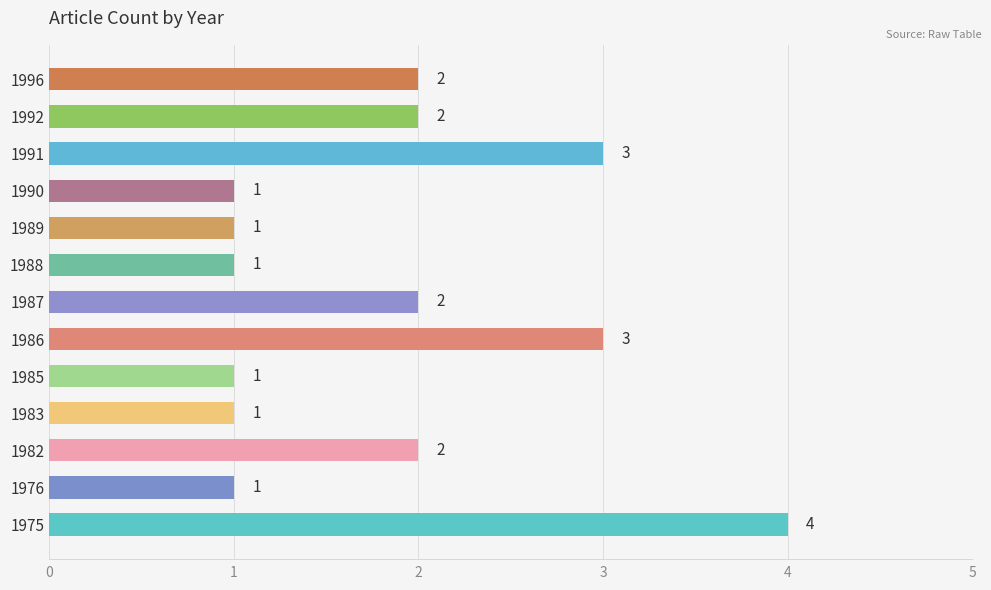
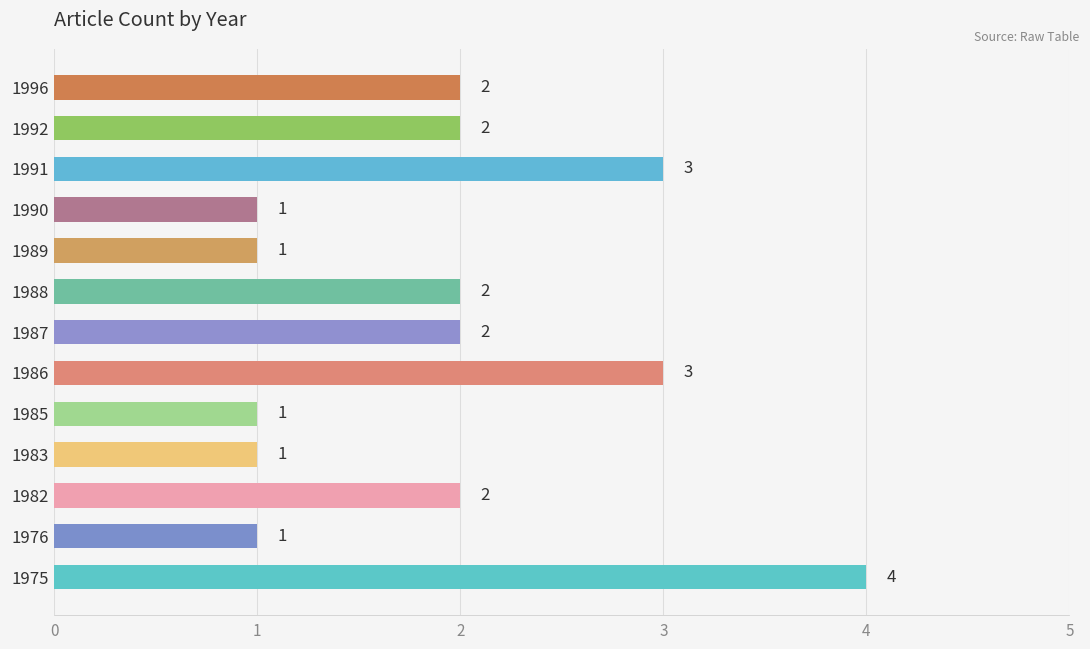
  {
    "1996": 2,
    "1992": 2,
    "1991": 3,
    "1990": 1,
    "1989": 1,
-   "1988": 1,
+   "1988": 2,
    "1987": 2,
    "1986": 3,
    "1985": 1,
    "1983": 1,
    "1982": 2,
    "1976": 1,
    "1975": 4
  }
